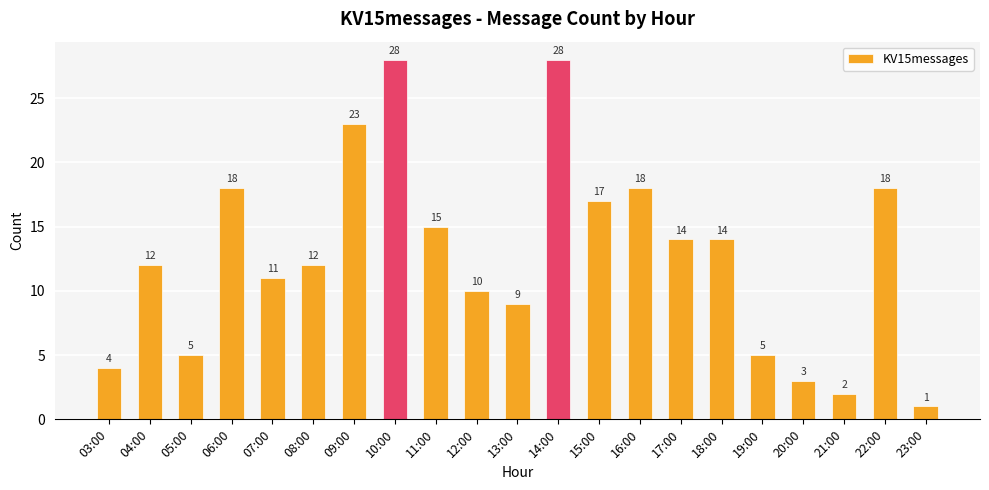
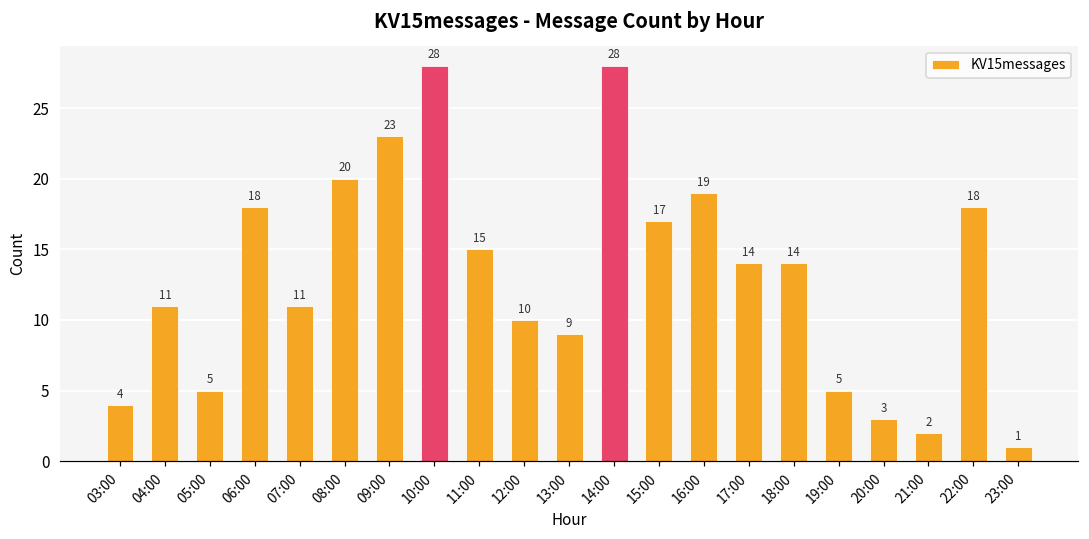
  {
    "03:00": 4,
-   "04:00": 12,
+   "04:00": 11,
    "05:00": 5,
    "06:00": 18,
    "07:00": 11,
-   "08:00": 12,
+   "08:00": 20,
    "09:00": 23,
    "10:00": 28,
    "11:00": 15,
    "12:00": 10,
    "13:00": 9,
    "14:00": 28,
    "15:00": 17,
-   "16:00": 18,
+   "16:00": 19,
    "17:00": 14,
    "18:00": 14,
    "19:00": 5,
    "20:00": 3,
    "21:00": 2,
    "22:00": 18,
    "23:00": 1
  }
